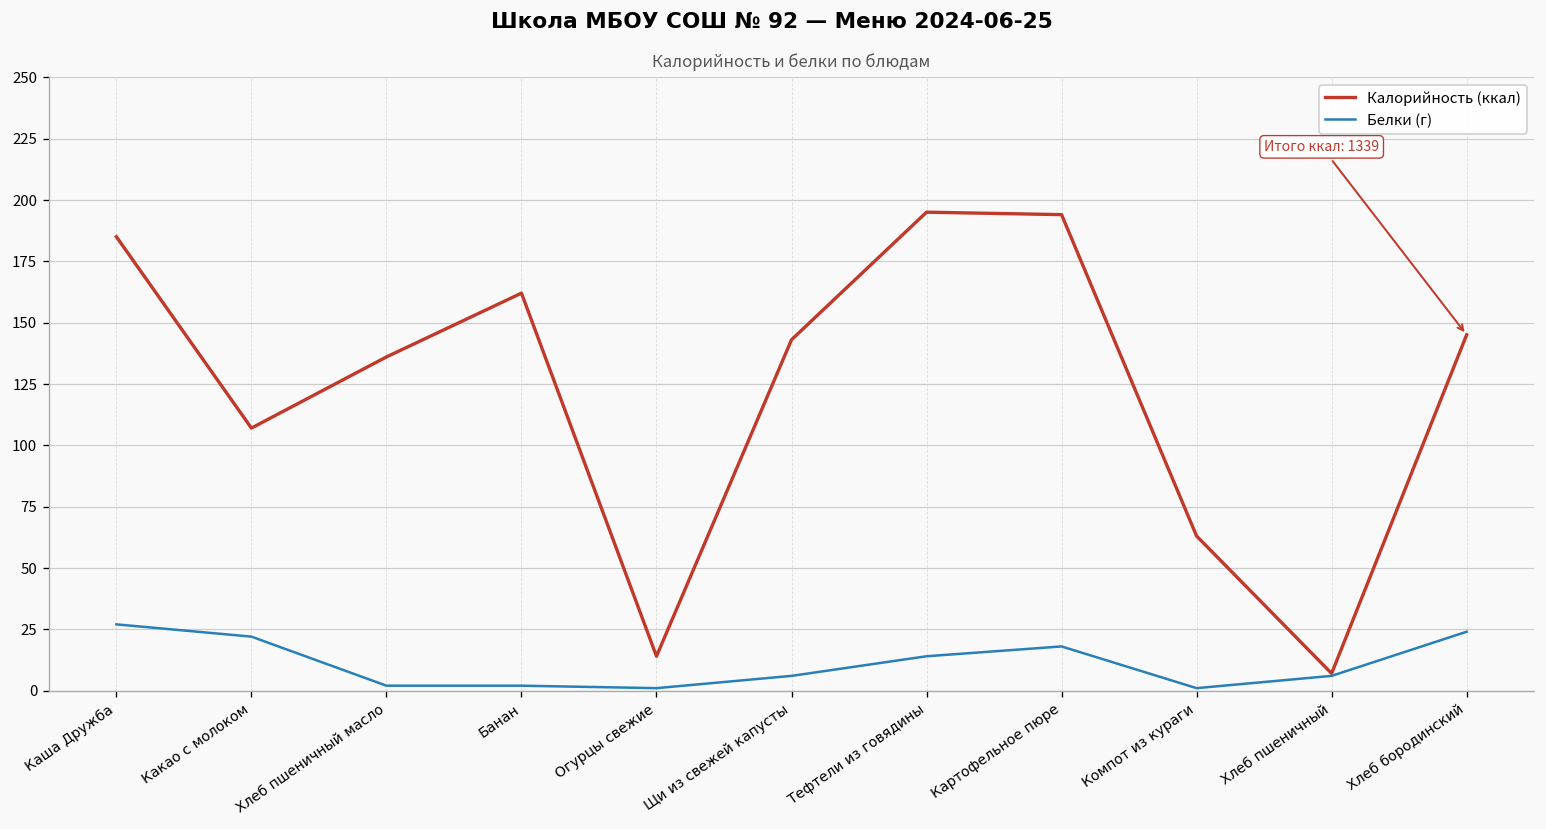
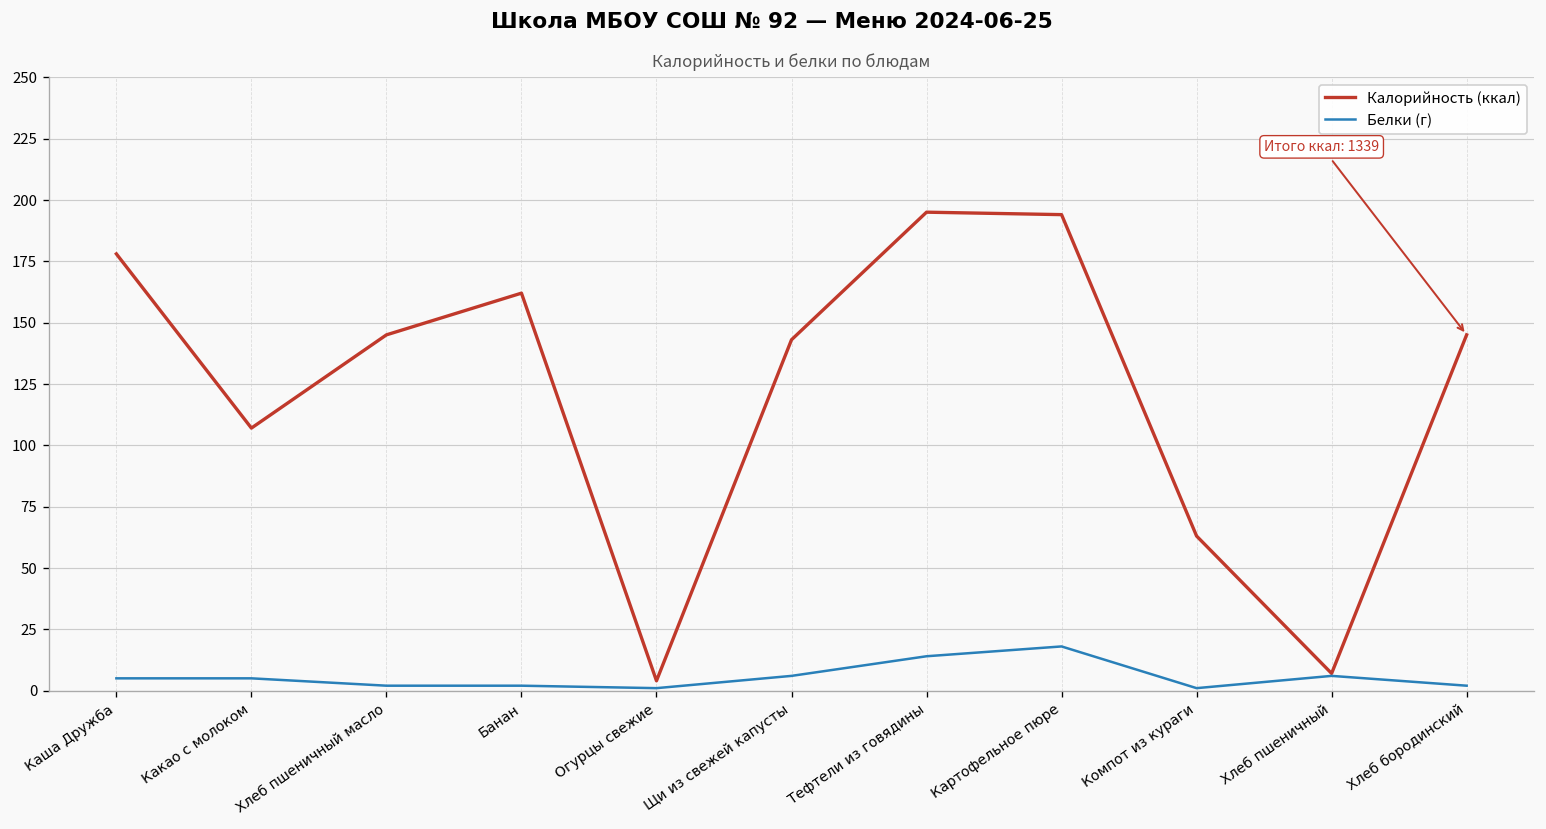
  {
    "Калорийность (ккал)": {
-     "Каша Дружба": 185,
+     "Каша Дружба": 178,
      "Какао с молоком": 107,
-     "Хлеб пшеничный масло": 136,
+     "Хлеб пшеничный масло": 145,
      "Банан": 162,
-     "Огурцы свежие": 14,
+     "Огурцы свежие": 4,
      "Щи из свежей капусты": 143,
      "Тефтели из говядины": 195,
      "Картофельное пюре": 194,
      "Компот из кураги": 63
    },
    "Белки (г)": {
-     "Каша Дружба": 27,
-     "Какао с молоком": 22,
+     "Каша Дружба": 5,
+     "Какао с молоком": 5,
      "Хлеб пшеничный масло": 2,
      "Банан": 2,
      "Огурцы свежие": 1,
      "Щи из свежей капусты": 6,
      "Тефтели из говядины": 14,
      "Картофельное пюре": 18,
      "Компот из кураги": 1,
-     "Хлеб бородинский": 24
+     "Хлеб бородинский": 2
    }
  }
